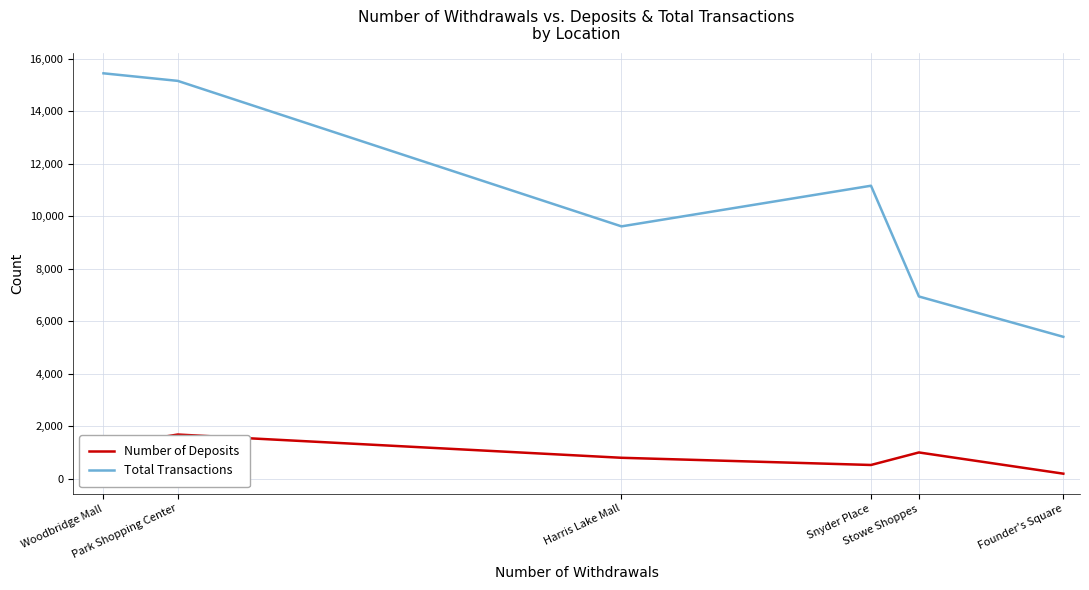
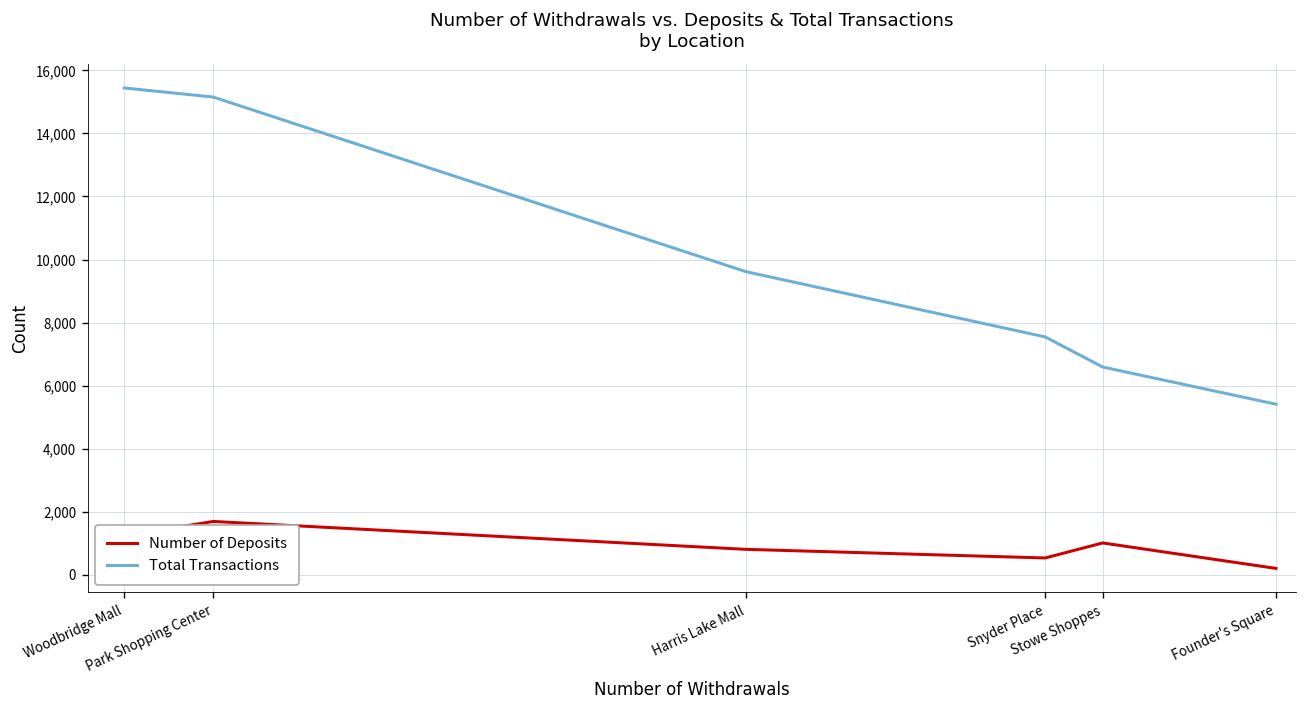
  {
    "Number of Deposits": {
      "Park Shopping Center": "1,700",
      "Harris Lake Mall": "800",
      "Snyder Place": "500",
      "Stowe Shoppes": "1,000",
      "Founder's Square": "200"
    },
    "Total Transactions": {
      "Woodbridge Mall": "15,400",
      "Park Shopping Center": "15,200",
      "Harris Lake Mall": "9,600",
-     "Snyder Place": "11,200",
-     "Stowe Shoppes": "6,900",
+     "Snyder Place": "7,500",
+     "Stowe Shoppes": "6,600",
      "Founder's Square": "5,400"
    }
  }
